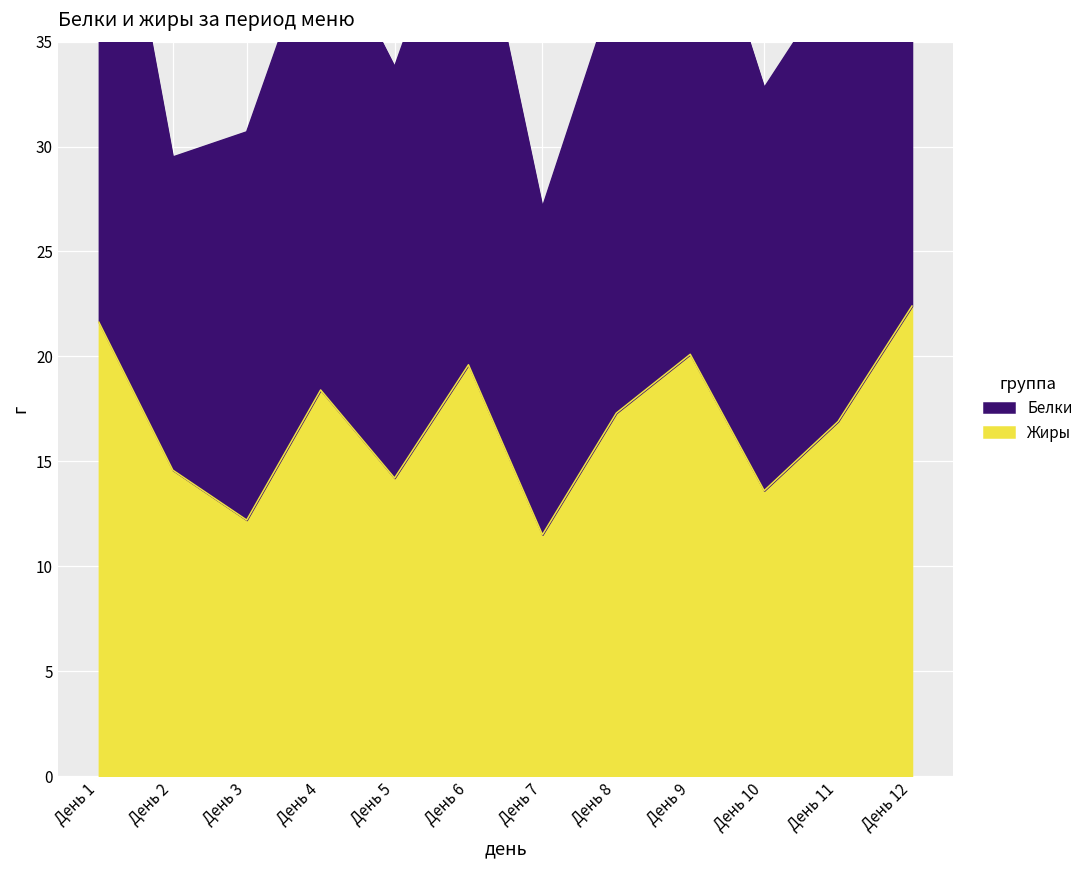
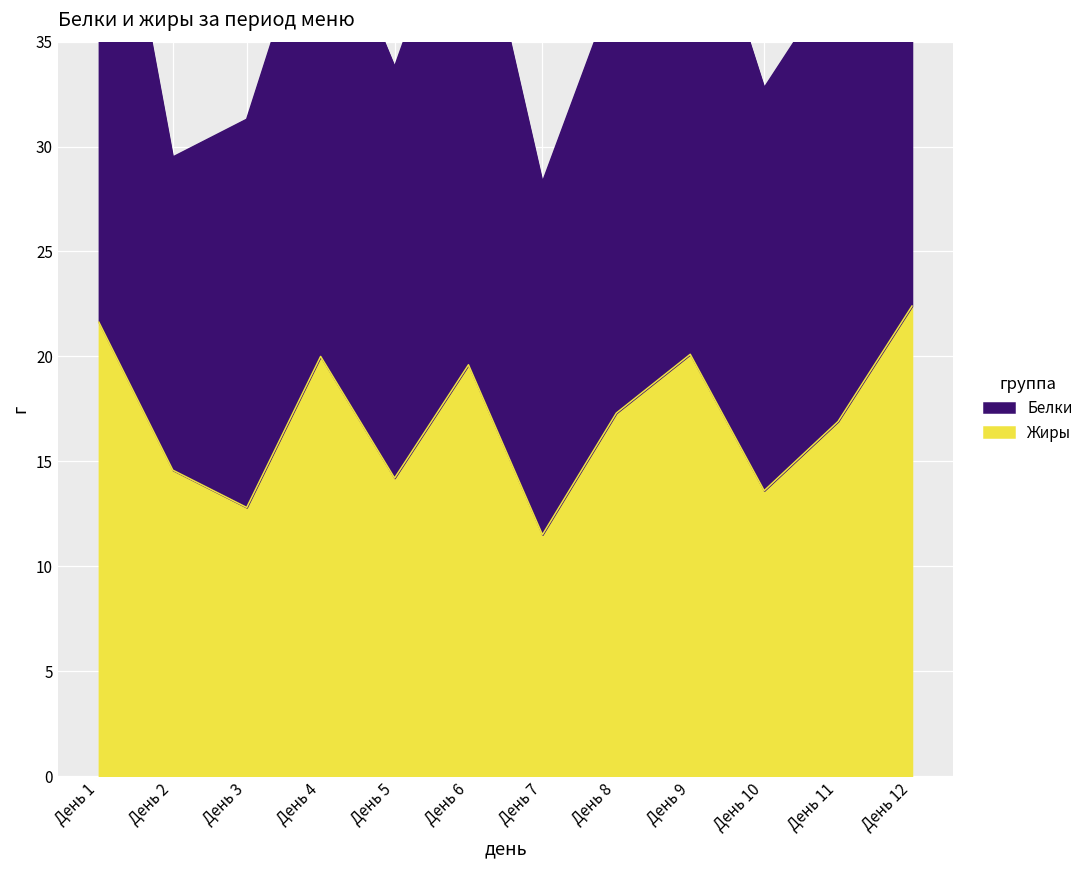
  {
    "Жиры": {
      "День 1": 21.6,
      "День 2": 14.6,
-     "День 3": 12.2,
-     "День 4": 18.4,
+     "День 3": 12.8,
+     "День 4": 20.0,
      "День 5": 14.2,
      "День 6": 19.6,
      "День 7": 11.5,
      "День 8": 17.3,
      "День 9": 20.1,
      "День 10": 13.6,
      "День 11": 16.9,
      "День 12": 22.4
    },
    "Белки": {
      "День 2": 14.9,
      "День 3": 18.5,
      "День 5": 19.6,
-     "День 7": 15.6,
+     "День 7": 16.8,
      "День 10": 19.2
    }
  }
